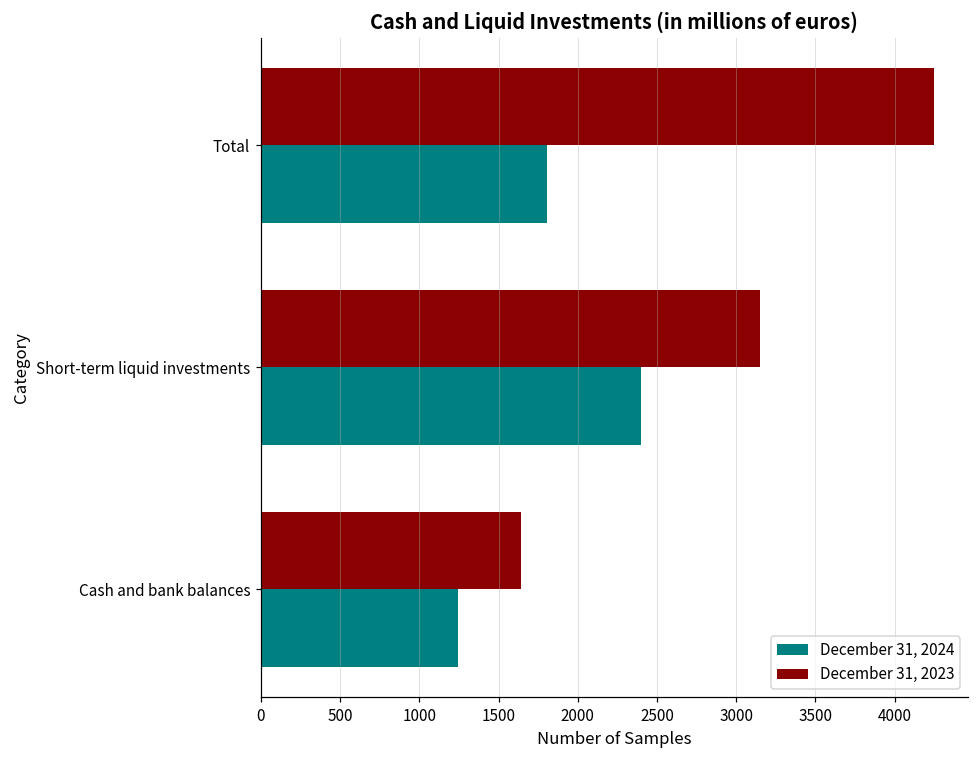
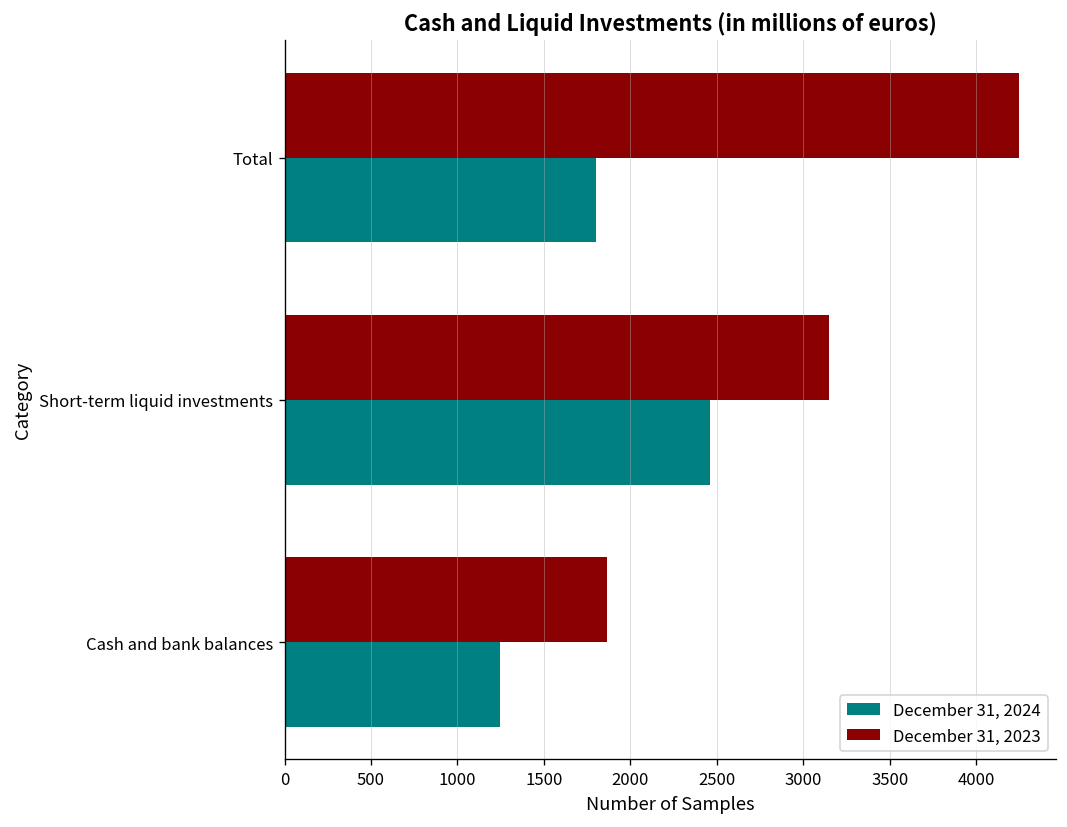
  {
    "December 31, 2024": {
      "Total": 1800,
-     "Short-term liquid investments": 2400,
+     "Short-term liquid investments": 2460,
      "Cash and bank balances": 1240
    },
    "December 31, 2023": {
      "Total": 4250,
      "Short-term liquid investments": 3150,
-     "Cash and bank balances": 1640
+     "Cash and bank balances": 1860
    }
  }
